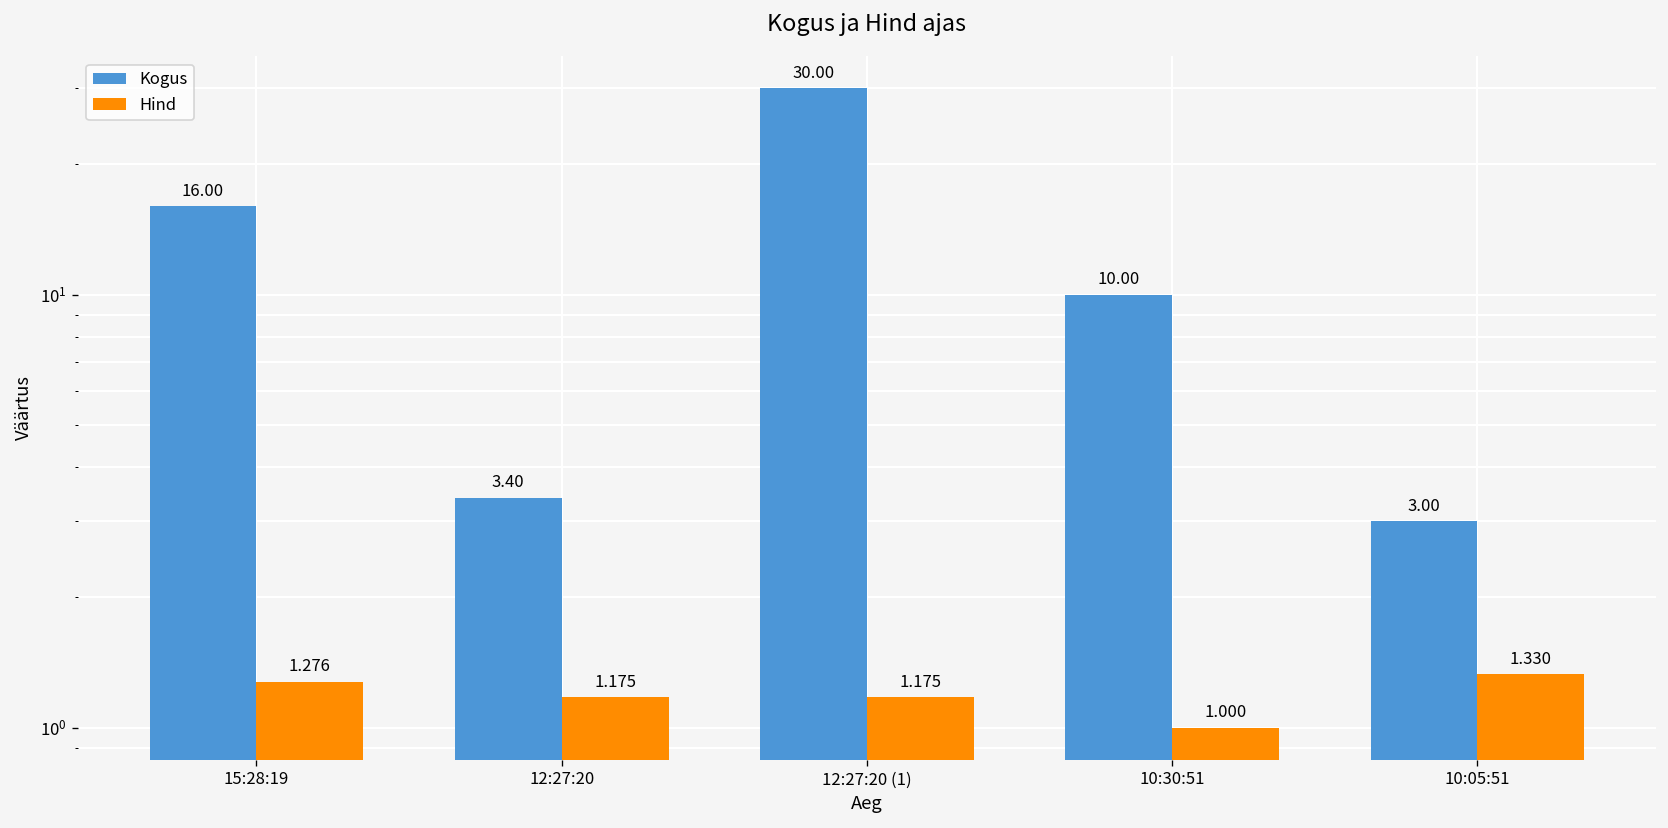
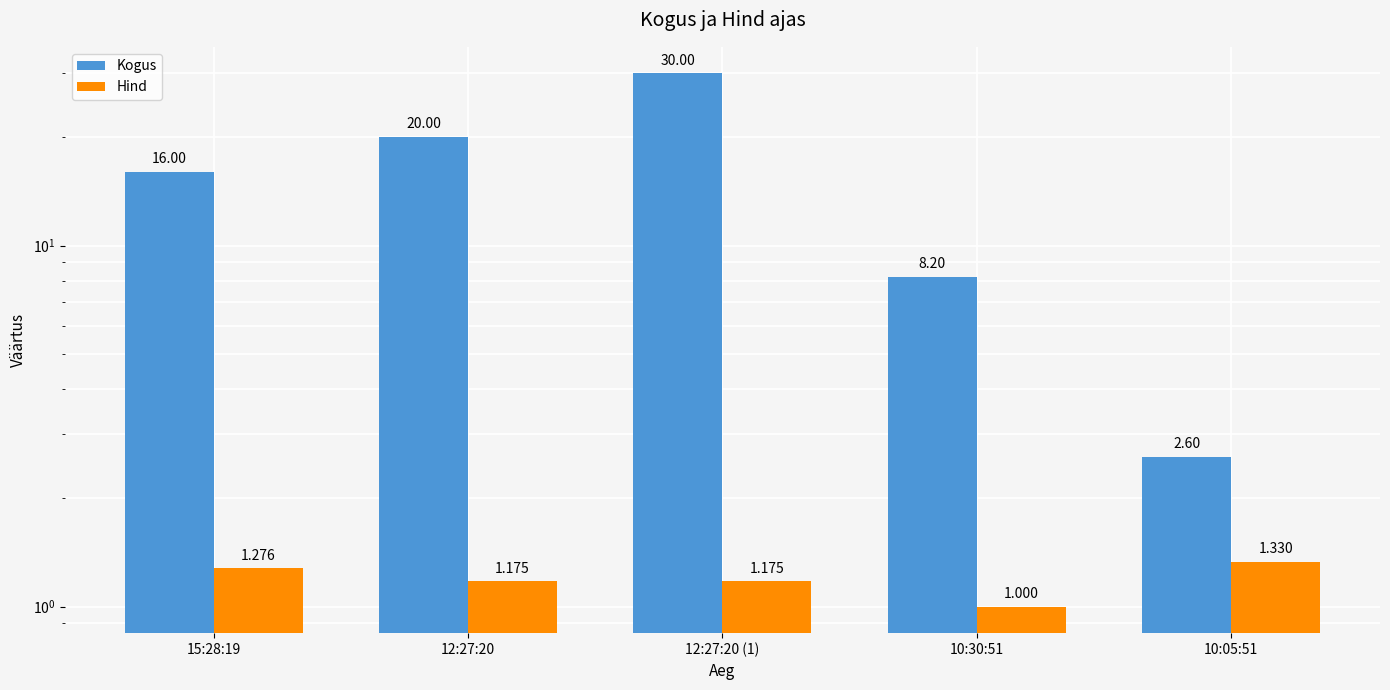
  {
    "Kogus": {
      "15:28:19": 16.00,
-     "12:27:20": 3.40,
+     "12:27:20": 20.00,
      "12:27:20 (1)": 30.00,
-     "10:30:51": 10.00,
-     "10:05:51": 3.00
+     "10:30:51": 8.20,
+     "10:05:51": 2.60
    },
    "Hind": {
      "15:28:19": 1.276,
      "12:27:20": 1.175,
      "12:27:20 (1)": 1.175,
      "10:30:51": 1.000,
      "10:05:51": 1.330
    }
  }
